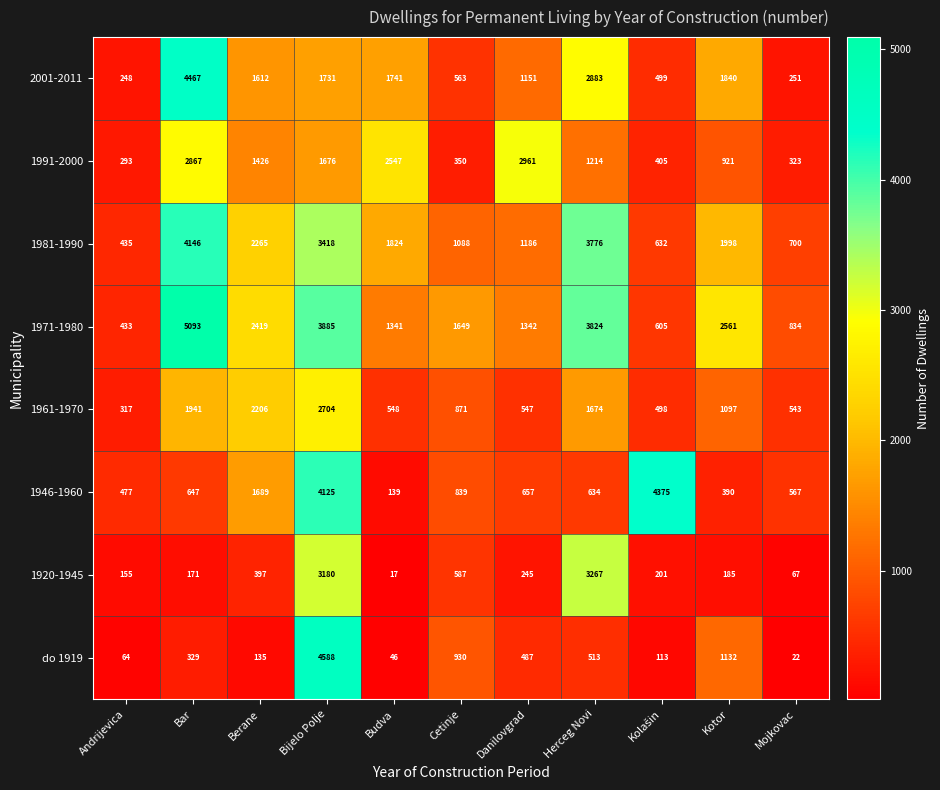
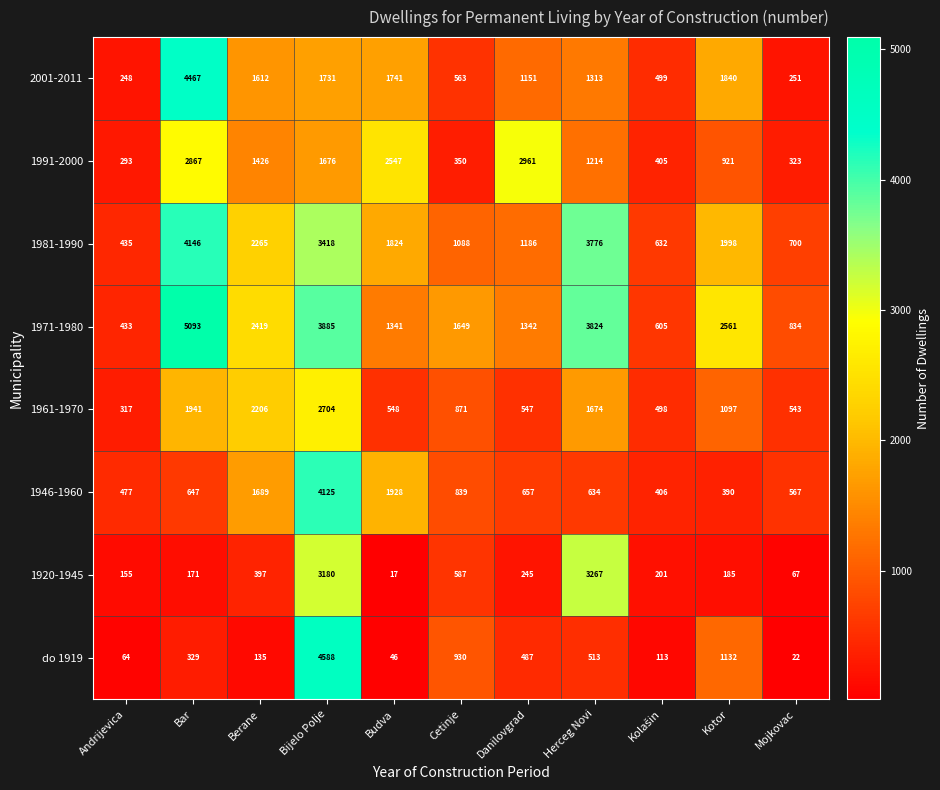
  {
    "2001-2011": {
      "Andrijevica": 248,
      "Bar": 4467,
      "Berane": 1612,
      "Bijelo Polje": 1731,
      "Budva": 1741,
      "Cetinje": 563,
      "Danilovgrad": 1151,
-     "Herceg Novi": 2883,
+     "Herceg Novi": 1313,
      "Kolašin": 499,
      "Kotor": 1840,
      "Mojkovac": 251
    },
    "1991-2000": {
      "Andrijevica": 293,
      "Bar": 2867,
      "Berane": 1426,
      "Bijelo Polje": 1676,
      "Budva": 2547,
      "Cetinje": 350,
      "Danilovgrad": 2961,
      "Herceg Novi": 1214,
      "Kolašin": 405,
      "Kotor": 921,
      "Mojkovac": 323
    },
    "1981-1990": {
      "Andrijevica": 435,
      "Bar": 4146,
      "Berane": 2265,
      "Bijelo Polje": 3418,
      "Budva": 1824,
      "Cetinje": 1088,
      "Danilovgrad": 1186,
      "Herceg Novi": 3776,
      "Kolašin": 632,
      "Kotor": 1998,
      "Mojkovac": 700
    },
    "1971-1980": {
      "Andrijevica": 433,
      "Bar": 5093,
      "Berane": 2419,
      "Bijelo Polje": 3885,
      "Budva": 1341,
      "Cetinje": 1649,
      "Danilovgrad": 1342,
      "Herceg Novi": 3824,
      "Kolašin": 605,
      "Kotor": 2561,
      "Mojkovac": 834
    },
    "1961-1970": {
      "Andrijevica": 317,
      "Bar": 1941,
      "Berane": 2206,
      "Bijelo Polje": 2704,
      "Budva": 548,
      "Cetinje": 871,
      "Danilovgrad": 547,
      "Herceg Novi": 1674,
      "Kolašin": 498,
      "Kotor": 1097,
      "Mojkovac": 543
    },
    "1946-1960": {
      "Andrijevica": 477,
      "Bar": 647,
      "Berane": 1689,
      "Bijelo Polje": 4125,
-     "Budva": 139,
+     "Budva": 1928,
      "Cetinje": 839,
      "Danilovgrad": 657,
      "Herceg Novi": 634,
-     "Kolašin": 4375,
+     "Kolašin": 406,
      "Kotor": 390,
      "Mojkovac": 567
    },
    "1920-1945": {
      "Andrijevica": 155,
      "Bar": 171,
      "Berane": 397,
      "Bijelo Polje": 3180,
      "Budva": 17,
      "Cetinje": 587,
      "Danilovgrad": 245,
      "Herceg Novi": 3267,
      "Kolašin": 201,
      "Kotor": 185,
      "Mojkovac": 67
    },
    "do 1919": {
      "Andrijevica": 64,
      "Bar": 329,
      "Berane": 135,
      "Bijelo Polje": 4588,
      "Budva": 46,
      "Cetinje": 930,
      "Danilovgrad": 487,
      "Herceg Novi": 513,
      "Kolašin": 113,
      "Kotor": 1132,
      "Mojkovac": 22
    }
  }
